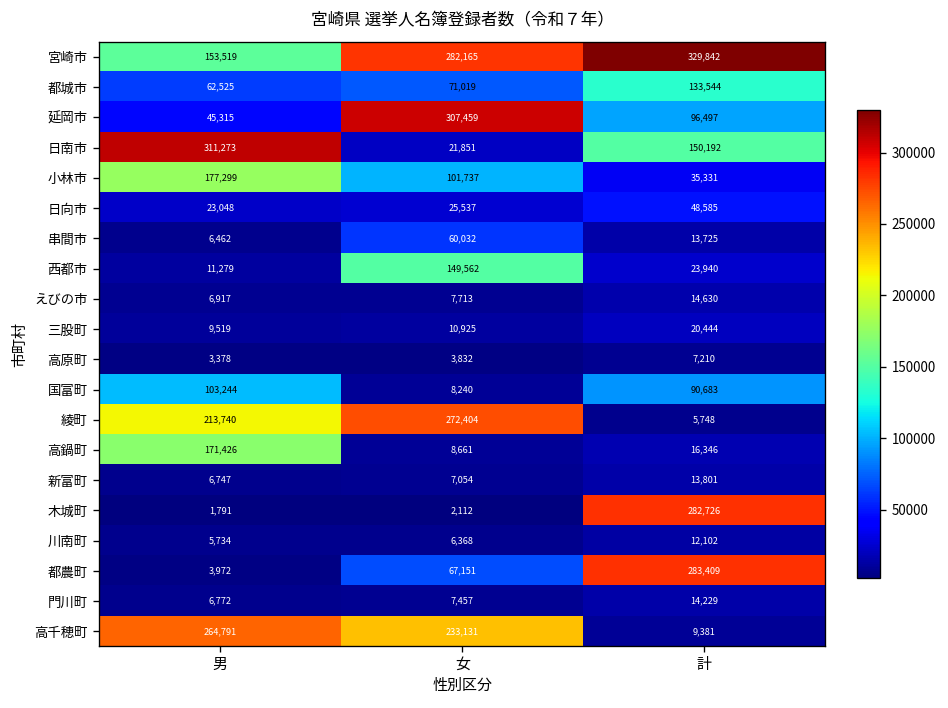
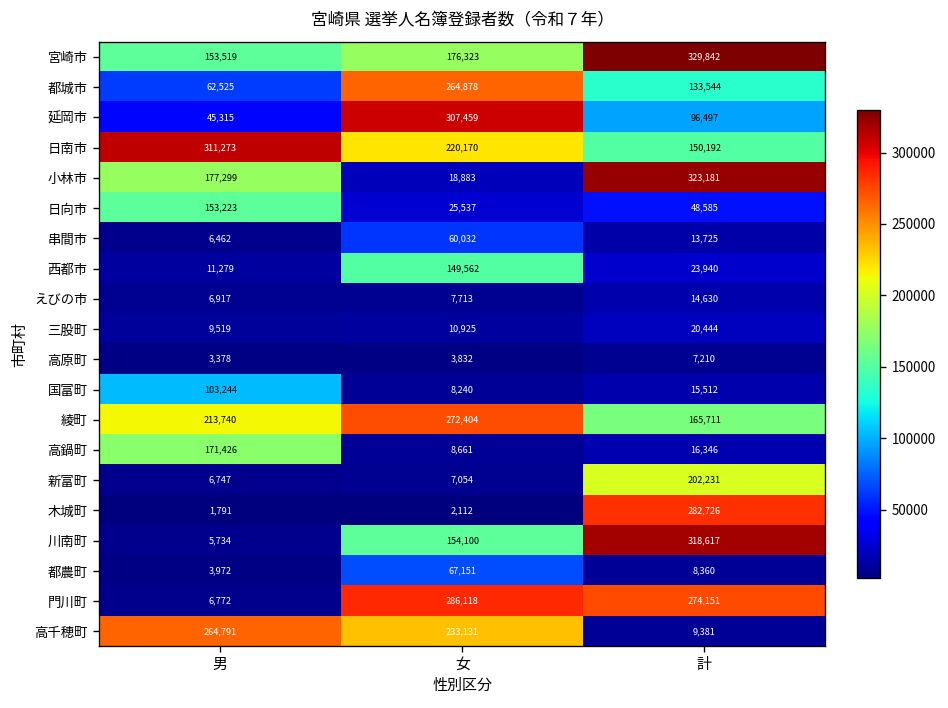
  {
    "宮崎市": {
      "男": "153,519",
-     "女": "282,165",
+     "女": "176,323",
      "計": "329,842"
    },
    "都城市": {
      "男": "62,525",
-     "女": "71,019",
+     "女": "264,878",
      "計": "133,544"
    },
    "延岡市": {
      "男": "45,315",
      "女": "307,459",
      "計": "96,497"
    },
    "日南市": {
      "男": "311,273",
-     "女": "21,851",
+     "女": "220,170",
      "計": "150,192"
    },
    "小林市": {
      "男": "177,299",
-     "女": "101,737",
-     "計": "35,331"
+     "女": "18,883",
+     "計": "323,181"
    },
    "日向市": {
-     "男": "23,048",
+     "男": "153,223",
      "女": "25,537",
      "計": "48,585"
    },
    "串間市": {
      "男": "6,462",
      "女": "60,032",
      "計": "13,725"
    },
    "西都市": {
      "男": "11,279",
      "女": "149,562",
      "計": "23,940"
    },
    "えびの市": {
      "男": "6,917",
      "女": "7,713",
      "計": "14,630"
    },
    "三股町": {
      "男": "9,519",
      "女": "10,925",
      "計": "20,444"
    },
    "高原町": {
      "男": "3,378",
      "女": "3,832",
      "計": "7,210"
    },
    "国富町": {
      "男": "103,244",
      "女": "8,240",
-     "計": "90,683"
+     "計": "15,512"
    },
    "綾町": {
      "男": "213,740",
      "女": "272,404",
-     "計": "5,748"
+     "計": "165,711"
    },
    "高鍋町": {
      "男": "171,426",
      "女": "8,661",
      "計": "16,346"
    },
    "新富町": {
      "男": "6,747",
      "女": "7,054",
-     "計": "13,801"
+     "計": "202,231"
    },
    "木城町": {
      "男": "1,791",
      "女": "2,112",
      "計": "282,726"
    },
    "川南町": {
      "男": "5,734",
-     "女": "6,368",
-     "計": "12,102"
+     "女": "154,100",
+     "計": "318,617"
    },
    "都農町": {
      "男": "3,972",
      "女": "67,151",
-     "計": "283,409"
+     "計": "8,360"
    },
    "門川町": {
      "男": "6,772",
-     "女": "7,457",
-     "計": "14,229"
+     "女": "286,118",
+     "計": "274,151"
    },
    "高千穂町": {
      "男": "264,791",
      "女": "233,131",
      "計": "9,381"
    }
  }
